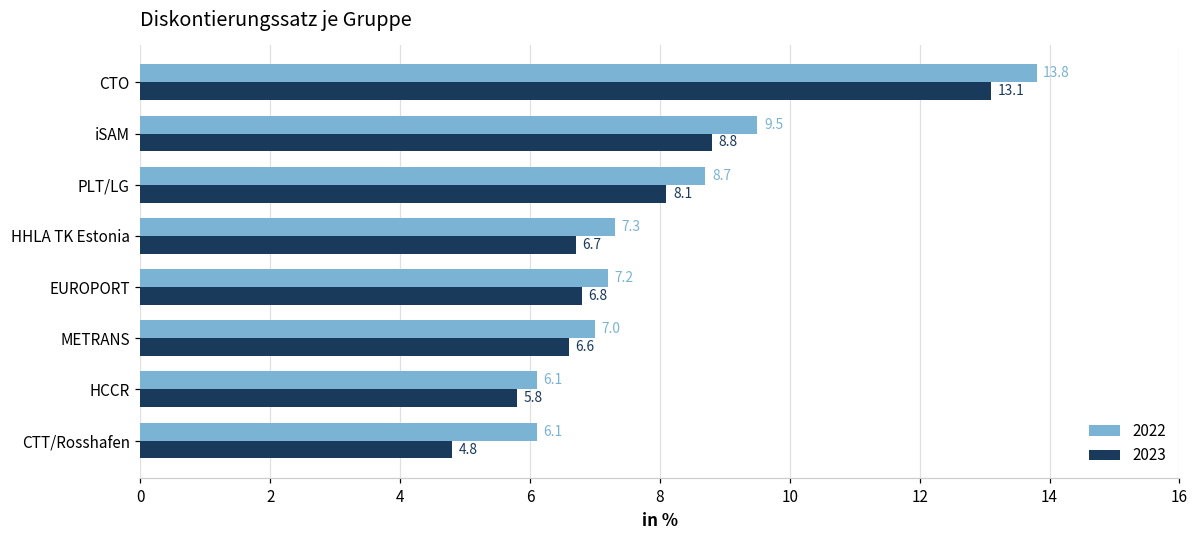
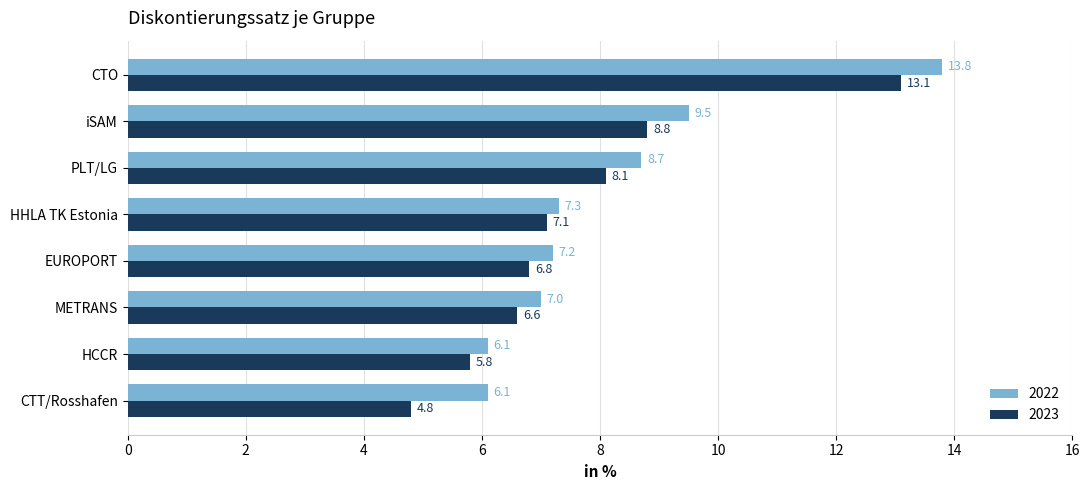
  {
    "2022": {
      "CTO": 13.8,
      "iSAM": 9.5,
      "PLT/LG": 8.7,
      "HHLA TK Estonia": 7.3,
      "EUROPORT": 7.2,
      "METRANS": 7.0,
      "HCCR": 6.1,
      "CTT/Rosshafen": 6.1
    },
    "2023": {
      "CTO": 13.1,
      "iSAM": 8.8,
      "PLT/LG": 8.1,
-     "HHLA TK Estonia": 6.7,
+     "HHLA TK Estonia": 7.1,
      "EUROPORT": 6.8,
      "METRANS": 6.6,
      "HCCR": 5.8,
      "CTT/Rosshafen": 4.8
    }
  }
